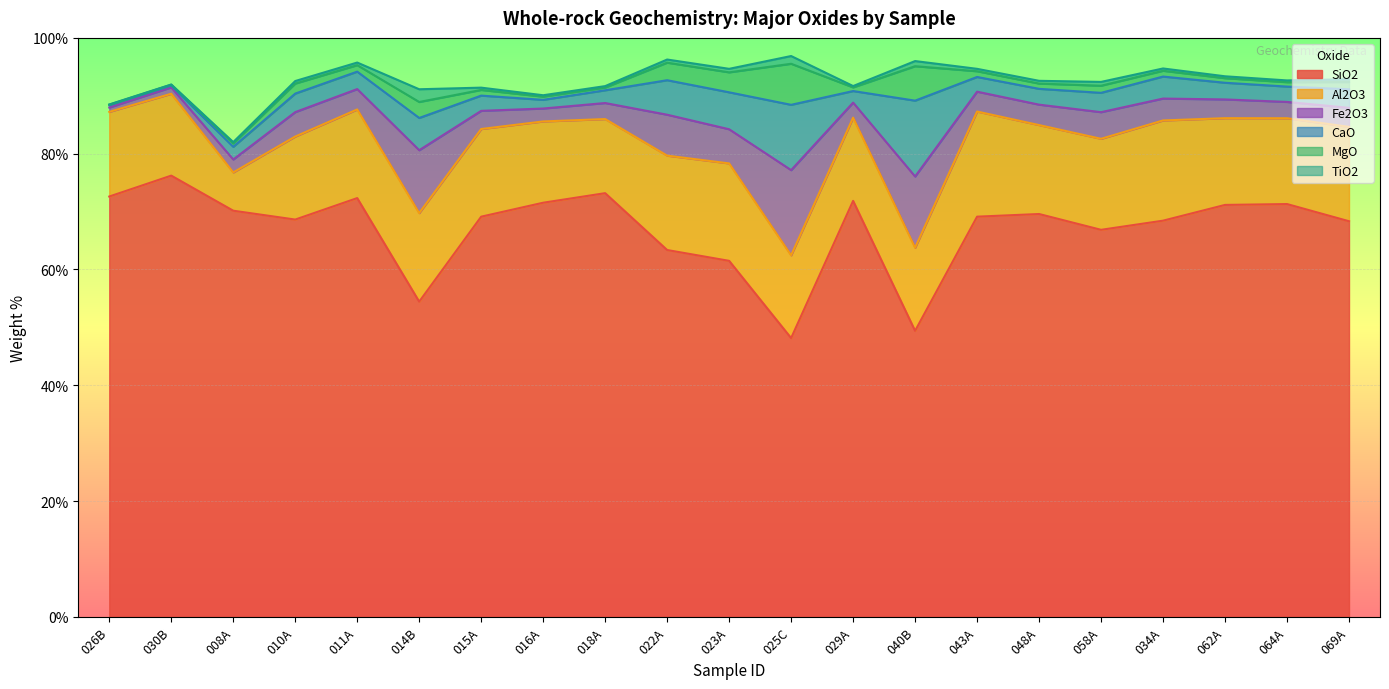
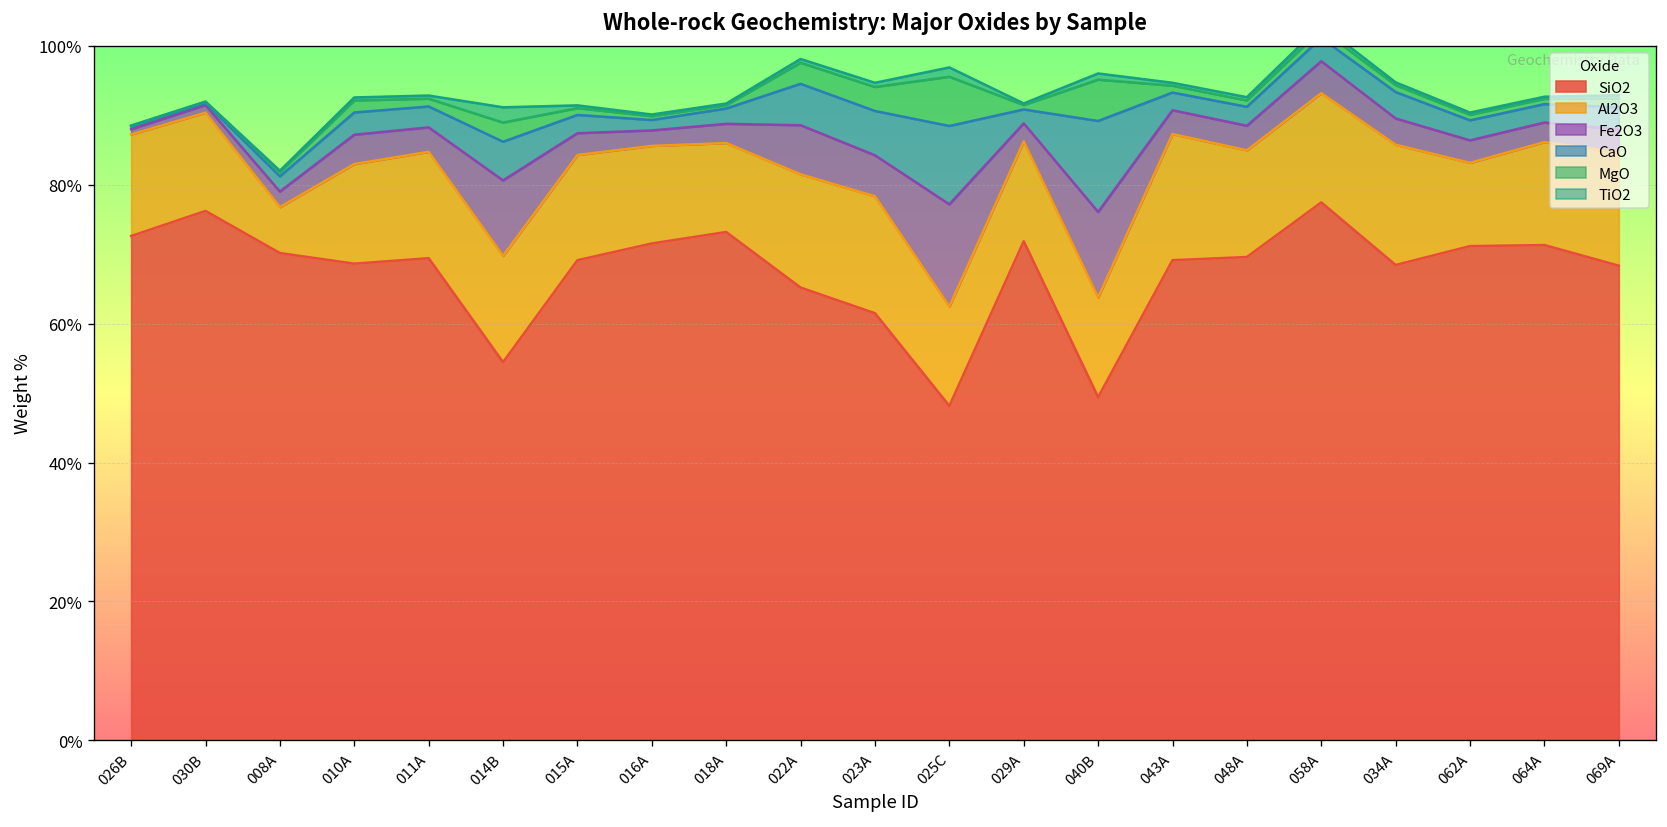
  {
    "SiO2": {
      "026B": "73%",
      "030B": "76%",
      "008A": "70%",
      "010A": "69%",
-     "011A": "72%",
+     "011A": "69%",
      "014B": "54%",
      "015A": "69%",
      "016A": "72%",
      "018A": "73%",
-     "022A": "63%",
+     "022A": "65%",
      "023A": "61%",
      "025C": "48%",
      "029A": "72%",
      "040B": "49%",
      "043A": "69%",
      "048A": "70%",
-     "058A": "67%",
+     "058A": "77%",
      "034A": "68%",
      "062A": "71%",
      "064A": "71%",
      "069A": "68%"
    },
    "Al2O3": {
      "026B": "15%",
      "030B": "14%",
      "008A": "7%",
      "010A": "14%",
      "011A": "15%",
      "014B": "15%",
      "015A": "15%",
      "016A": "14%",
      "018A": "13%",
      "022A": "16%",
      "023A": "17%",
      "025C": "14%",
      "029A": "14%",
      "040B": "14%",
      "043A": "18%",
      "048A": "15%",
      "058A": "16%",
      "034A": "17%",
-     "062A": "15%",
+     "062A": "12%",
      "064A": "15%"
    },
    "Fe2O3": {
      "008A": "2%",
      "010A": "4%",
      "011A": "4%",
      "014B": "11%",
      "015A": "3%",
      "016A": "2%",
      "018A": "3%",
      "022A": "7%",
      "023A": "6%",
      "025C": "15%",
      "029A": "3%",
      "040B": "12%",
      "043A": "3%",
      "048A": "4%",
      "058A": "5%",
      "034A": "4%",
      "062A": "3%",
      "064A": "3%"
    }
  }
